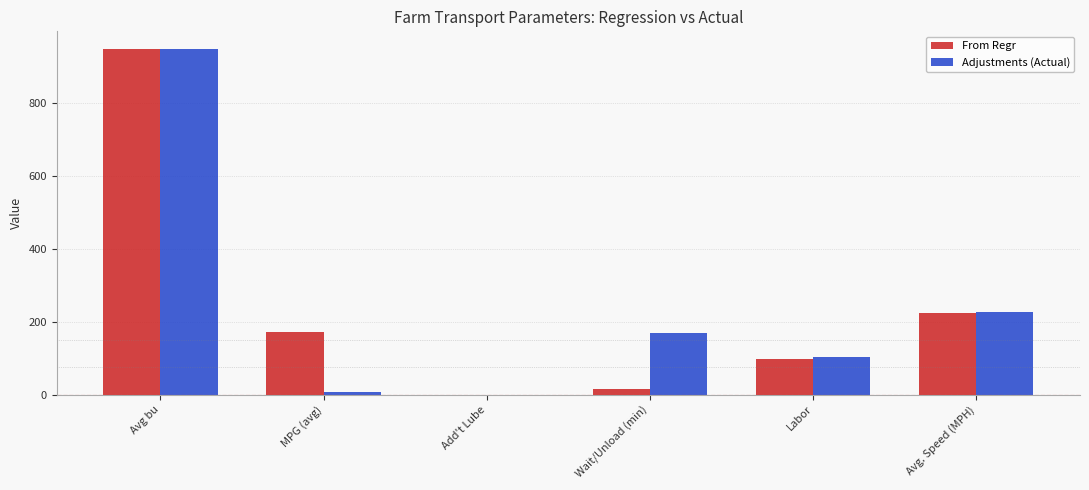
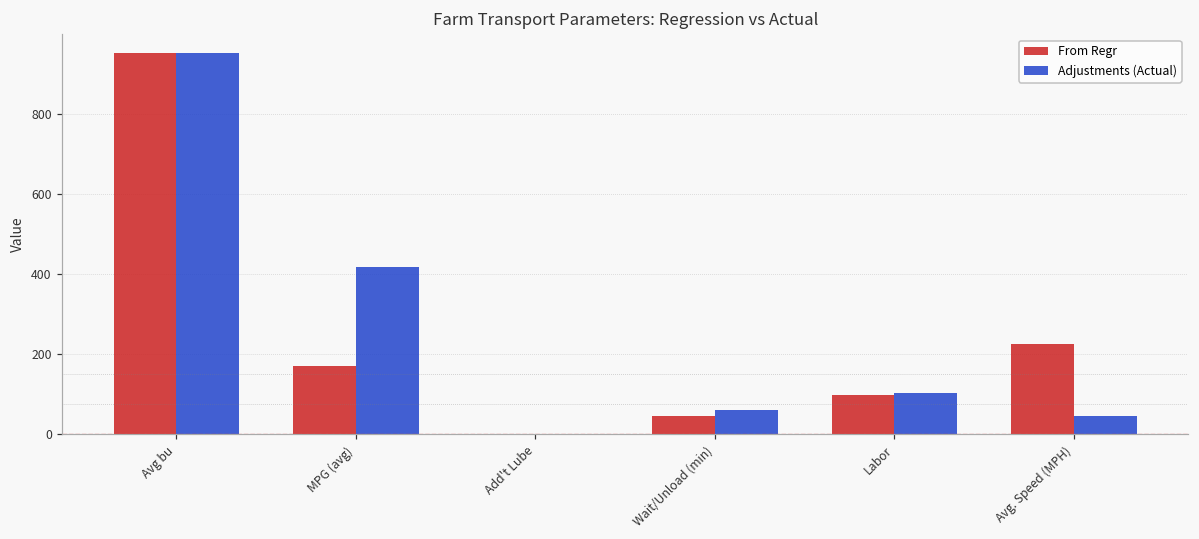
  {
    "From Regr": {
      "Avg bu": 950,
      "MPG (avg)": 170,
-     "Wait/Unload (min)": 20,
+     "Wait/Unload (min)": 50,
      "Labor": 100,
      "Avg. Speed (MPH)": 220
    },
    "Adjustments (Actual)": {
      "Avg bu": 950,
-     "MPG (avg)": 10,
-     "Wait/Unload (min)": 170,
+     "MPG (avg)": 420,
+     "Wait/Unload (min)": 60,
      "Labor": 100,
-     "Avg. Speed (MPH)": 230
+     "Avg. Speed (MPH)": 50
    }
  }
